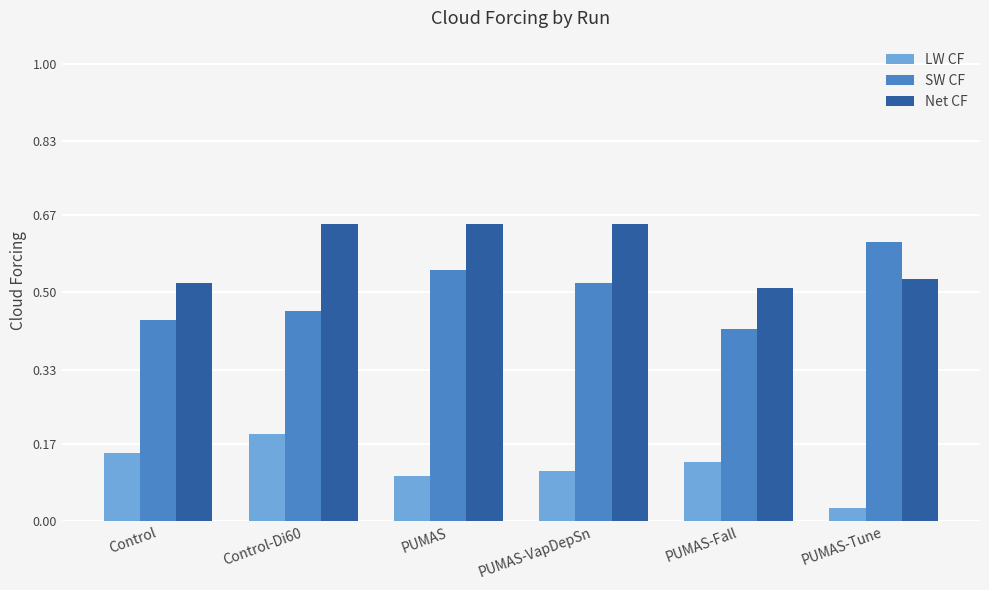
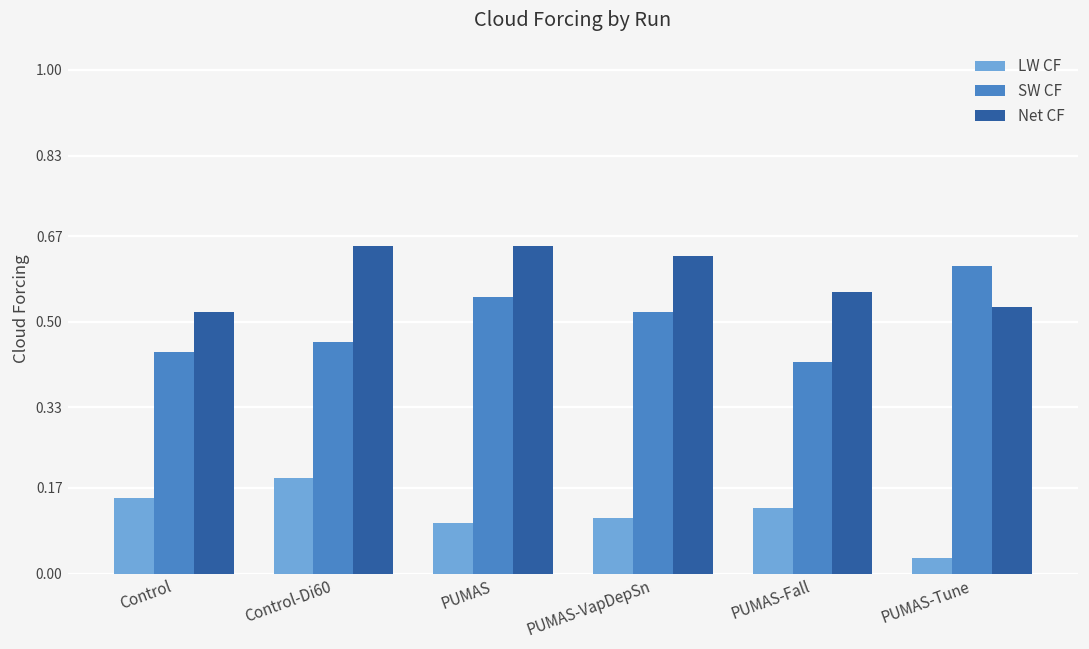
  {
    "Net CF": {
      "Control": 0.52,
      "Control-Di60": 0.65,
      "PUMAS": 0.65,
-     "PUMAS-VapDepSn": 0.65,
-     "PUMAS-Fall": 0.51,
+     "PUMAS-VapDepSn": 0.63,
+     "PUMAS-Fall": 0.56,
      "PUMAS-Tune": 0.53
    }
  }
